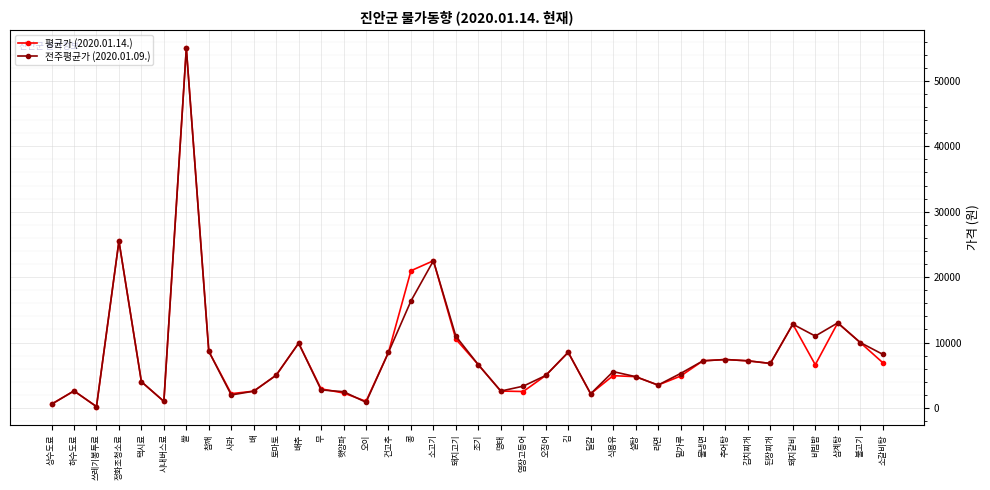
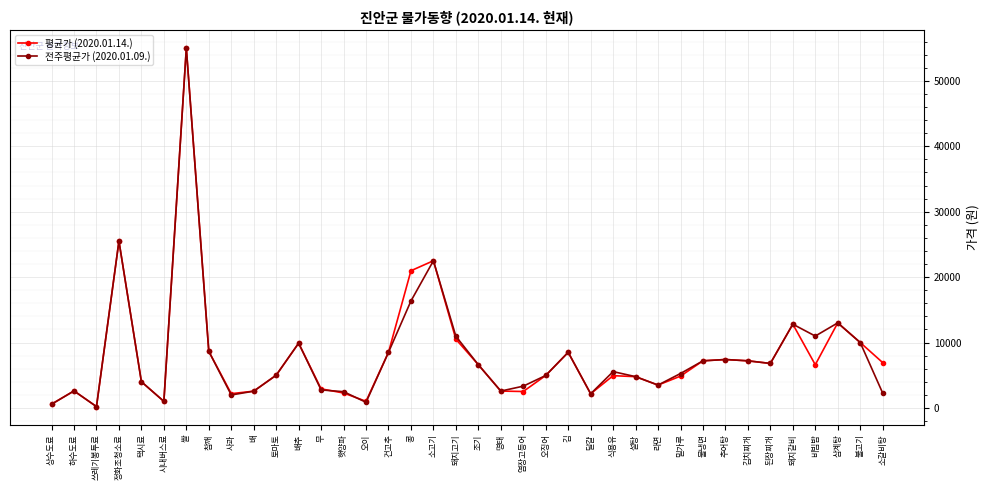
  {
    "평균가 (2020.01.14.)": {
      "콩": 21000,
      "돼지고기": 11000,
      "염장고등어": 3000,
      "식용유": 5000,
      "밀가루": 5000,
      "비빔밥": 7000,
      "소갈비탕": 7000
    },
    "전주평균가 (2020.01.09.)": {
      "콩": 16000,
      "돼지고기": 11000,
      "염장고등어": 3000,
      "식용유": 6000,
      "밀가루": 5000,
      "비빔밥": 11000,
-     "소갈비탕": 8000
+     "소갈비탕": 2000
    }
  }
